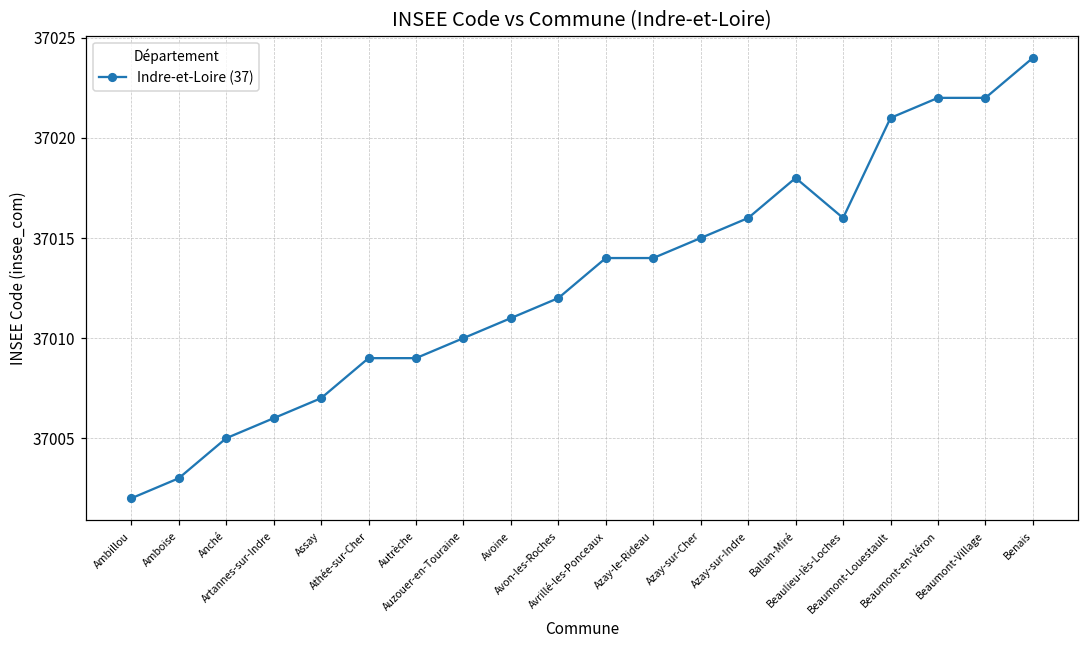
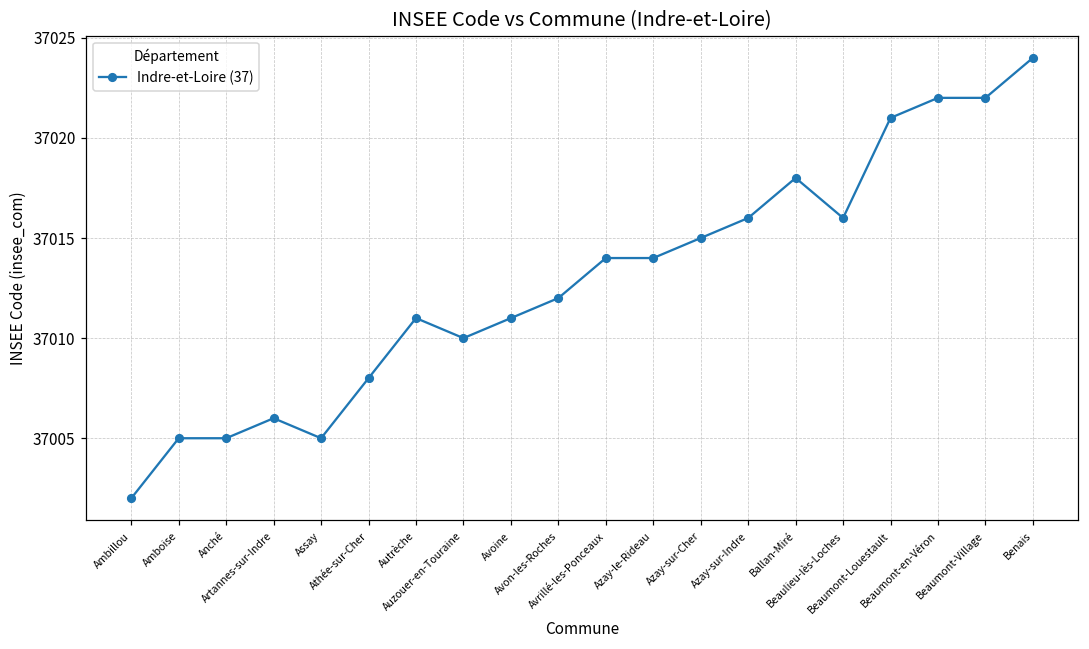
  {
    "Ambillou": 37002,
-   "Amboise": 37003,
+   "Amboise": 37005,
    "Anché": 37005,
    "Artannes-sur-Indre": 37006,
-   "Assay": 37007,
-   "Athée-sur-Cher": 37009,
-   "Autrèche": 37009,
+   "Assay": 37005,
+   "Athée-sur-Cher": 37008,
+   "Autrèche": 37011,
    "Auzouer-en-Touraine": 37010,
    "Avoine": 37011,
    "Avon-les-Roches": 37012,
    "Avrillé-les-Ponceaux": 37014,
    "Azay-le-Rideau": 37014,
    "Azay-sur-Cher": 37015,
    "Azay-sur-Indre": 37016,
    "Ballan-Miré": 37018,
    "Beaulieu-lès-Loches": 37016,
    "Beaumont-Louestault": 37021,
    "Beaumont-en-Véron": 37022,
    "Beaumont-Village": 37022,
    "Benais": 37024
  }
